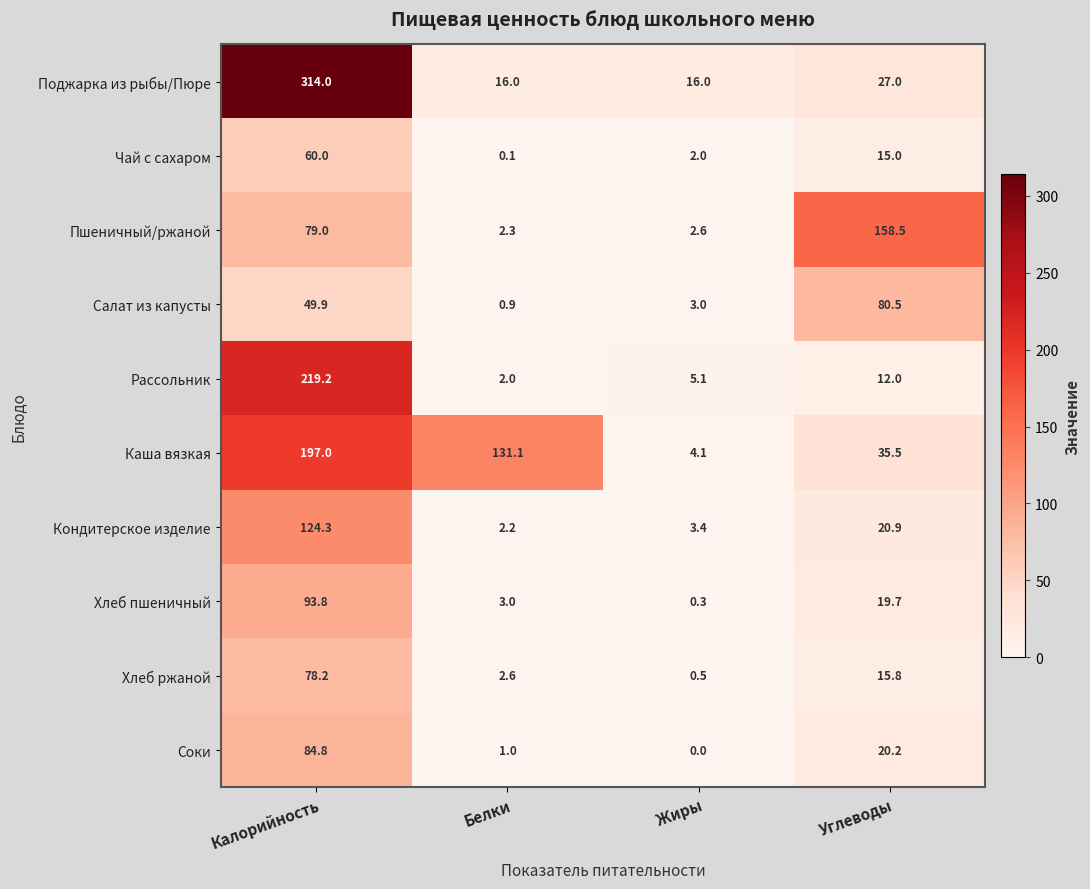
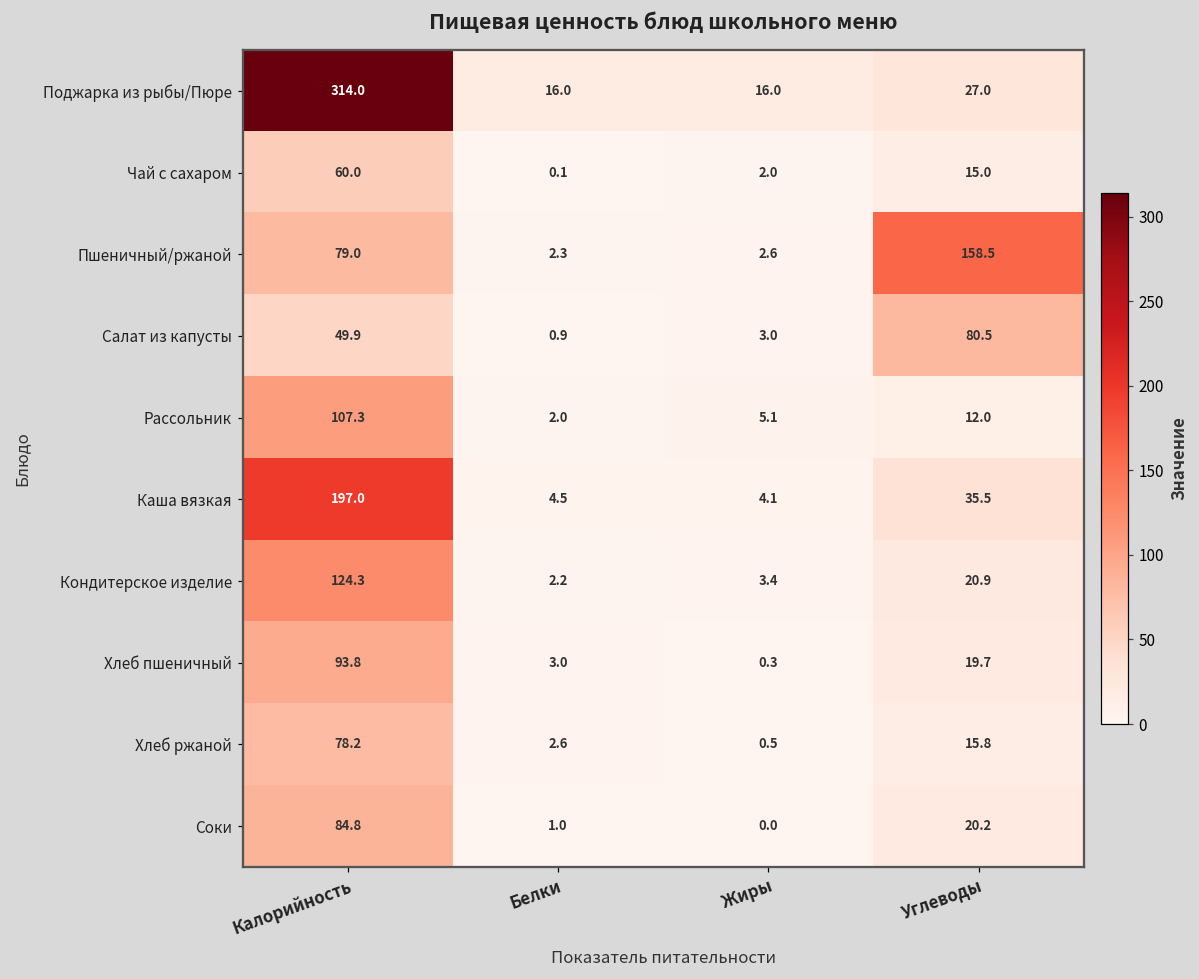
  {
    "Поджарка из рыбы/Пюре": {
      "Калорийность": 314.0,
      "Белки": 16.0,
      "Жиры": 16.0,
      "Углеводы": 27.0
    },
    "Чай с сахаром": {
      "Калорийность": 60.0,
      "Белки": 0.1,
      "Жиры": 2.0,
      "Углеводы": 15.0
    },
    "Пшеничный/ржаной": {
      "Калорийность": 79.0,
      "Белки": 2.3,
      "Жиры": 2.6,
      "Углеводы": 158.5
    },
    "Салат из капусты": {
      "Калорийность": 49.9,
      "Белки": 0.9,
      "Жиры": 3.0,
      "Углеводы": 80.5
    },
    "Рассольник": {
-     "Калорийность": 219.2,
+     "Калорийность": 107.3,
      "Белки": 2.0,
      "Жиры": 5.1,
      "Углеводы": 12.0
    },
    "Каша вязкая": {
      "Калорийность": 197.0,
-     "Белки": 131.1,
+     "Белки": 4.5,
      "Жиры": 4.1,
      "Углеводы": 35.5
    },
    "Кондитерское изделие": {
      "Калорийность": 124.3,
      "Белки": 2.2,
      "Жиры": 3.4,
      "Углеводы": 20.9
    },
    "Хлеб пшеничный": {
      "Калорийность": 93.8,
      "Белки": 3.0,
      "Жиры": 0.3,
      "Углеводы": 19.7
    },
    "Хлеб ржаной": {
      "Калорийность": 78.2,
      "Белки": 2.6,
      "Жиры": 0.5,
      "Углеводы": 15.8
    },
    "Соки": {
      "Калорийность": 84.8,
      "Белки": 1.0,
      "Жиры": 0.0,
      "Углеводы": 20.2
    }
  }
